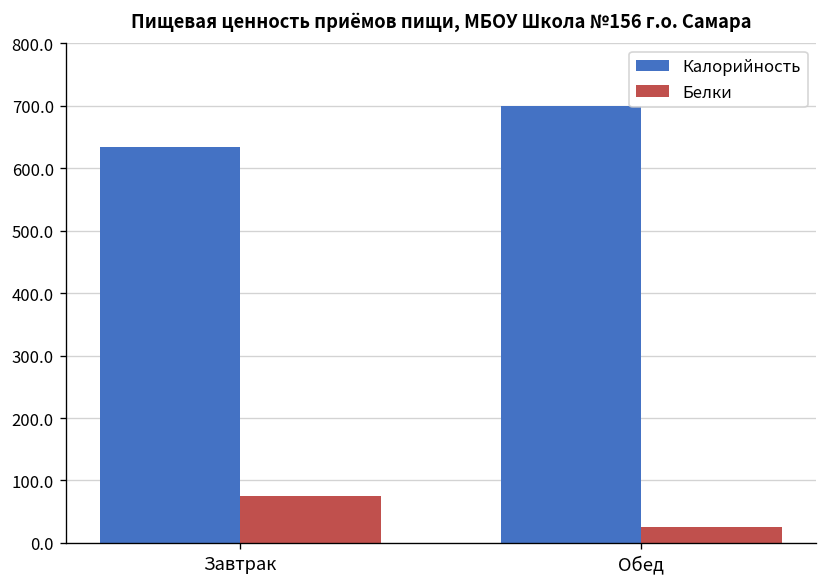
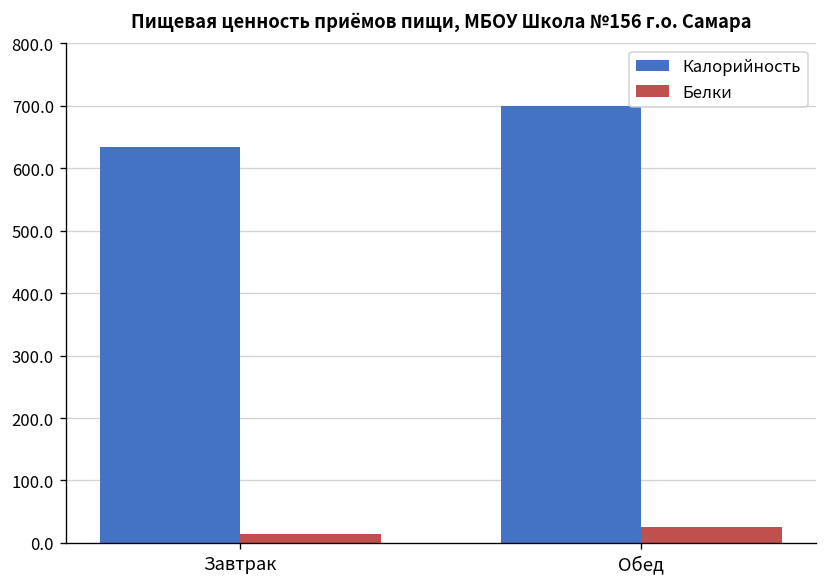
  {
    "Калорийность": {
      "Завтрак": 630,
      "Обед": 700
    },
    "Белки": {
-     "Завтрак": 80,
+     "Завтрак": 10,
      "Обед": 30
    }
  }
